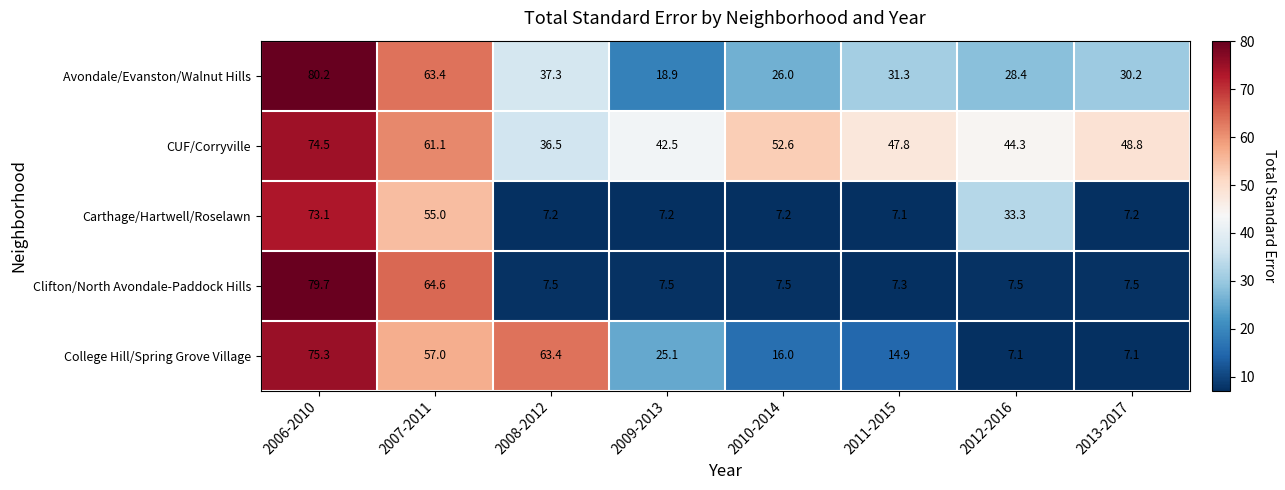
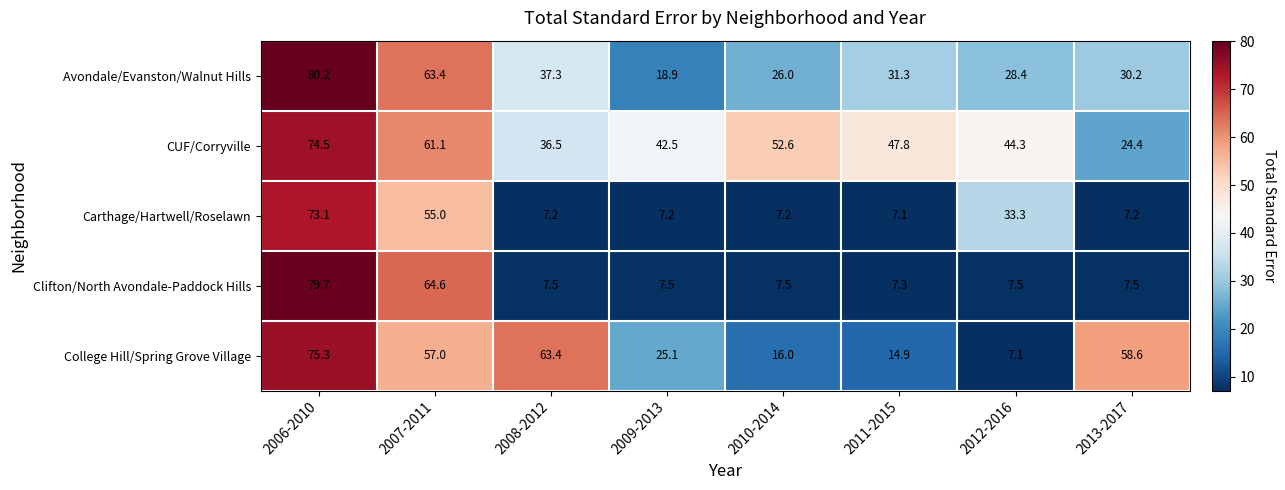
  {
    "Avondale/Evanston/Walnut Hills": {
      "2006-2010": 80.2,
      "2007-2011": 63.4,
      "2008-2012": 37.3,
      "2009-2013": 18.9,
      "2010-2014": 26.0,
      "2011-2015": 31.3,
      "2012-2016": 28.4,
      "2013-2017": 30.2
    },
    "CUF/Corryville": {
      "2006-2010": 74.5,
      "2007-2011": 61.1,
      "2008-2012": 36.5,
      "2009-2013": 42.5,
      "2010-2014": 52.6,
      "2011-2015": 47.8,
      "2012-2016": 44.3,
-     "2013-2017": 48.8
+     "2013-2017": 24.4
    },
    "Carthage/Hartwell/Roselawn": {
      "2006-2010": 73.1,
      "2007-2011": 55.0,
      "2008-2012": 7.2,
      "2009-2013": 7.2,
      "2010-2014": 7.2,
      "2011-2015": 7.1,
      "2012-2016": 33.3,
      "2013-2017": 7.2
    },
    "Clifton/North Avondale-Paddock Hills": {
      "2006-2010": 79.7,
      "2007-2011": 64.6,
      "2008-2012": 7.5,
      "2009-2013": 7.5,
      "2010-2014": 7.5,
      "2011-2015": 7.3,
      "2012-2016": 7.5,
      "2013-2017": 7.5
    },
    "College Hill/Spring Grove Village": {
      "2006-2010": 75.3,
      "2007-2011": 57.0,
      "2008-2012": 63.4,
      "2009-2013": 25.1,
      "2010-2014": 16.0,
      "2011-2015": 14.9,
      "2012-2016": 7.1,
-     "2013-2017": 7.1
+     "2013-2017": 58.6
    }
  }
